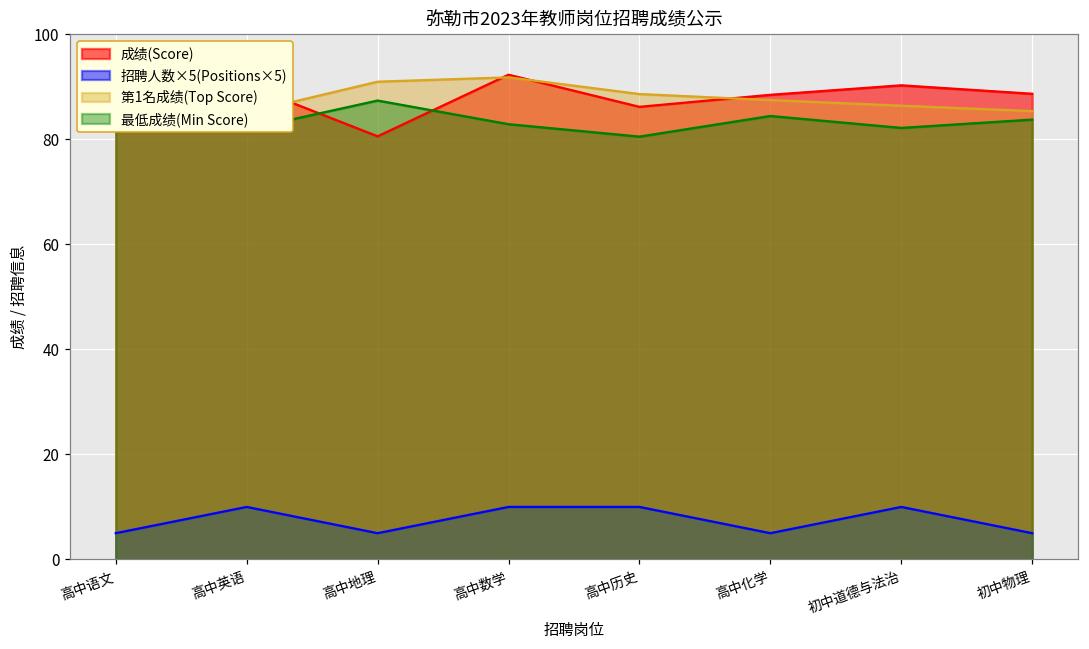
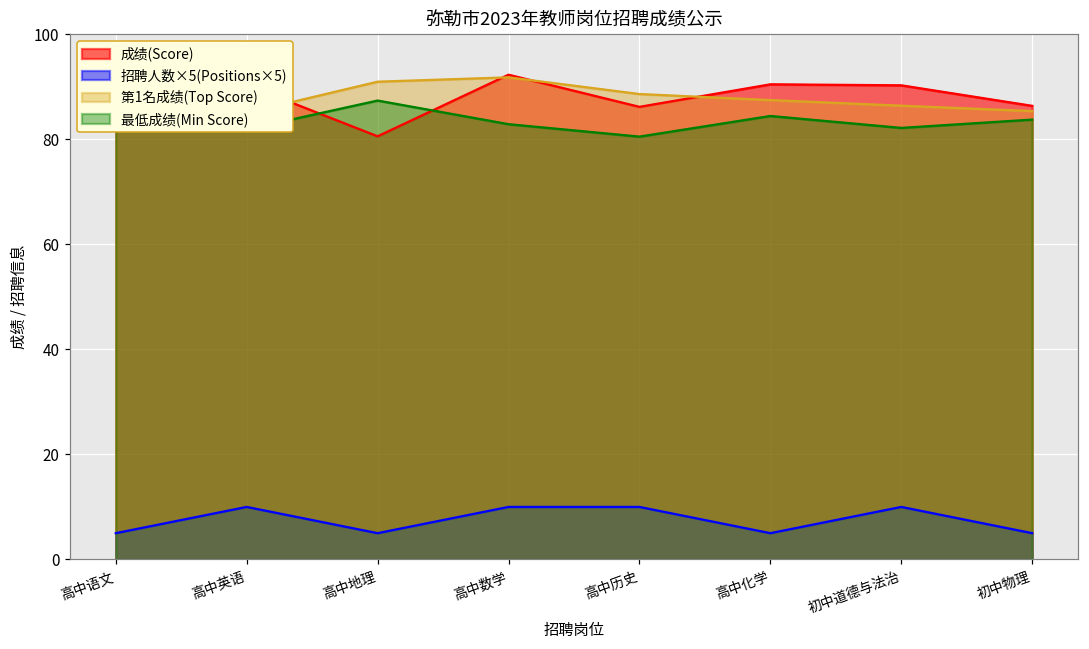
  {
    "成绩(Score)": {
      "高中地理": 81,
      "高中历史": 86,
-     "高中化学": 89,
+     "高中化学": 91,
      "初中道德与法治": 90,
-     "初中物理": 89
+     "初中物理": 86
    },
    "招聘人数×5(Positions×5)": {
      "高中语文": 5,
      "高中英语": 10,
      "高中地理": 5,
      "高中数学": 10,
      "高中历史": 10,
      "高中化学": 5,
      "初中道德与法治": 10,
      "初中物理": 5
    },
    "第1名成绩(Top Score)": {
      "高中地理": 91,
      "高中历史": 89,
      "高中化学": 88,
      "初中道德与法治": 86,
      "初中物理": 85
    },
    "最低成绩(Min Score)": {
      "高中地理": 87,
      "高中数学": 83,
      "高中历史": 81,
      "高中化学": 84,
      "初中道德与法治": 82,
      "初中物理": 84
    }
  }
